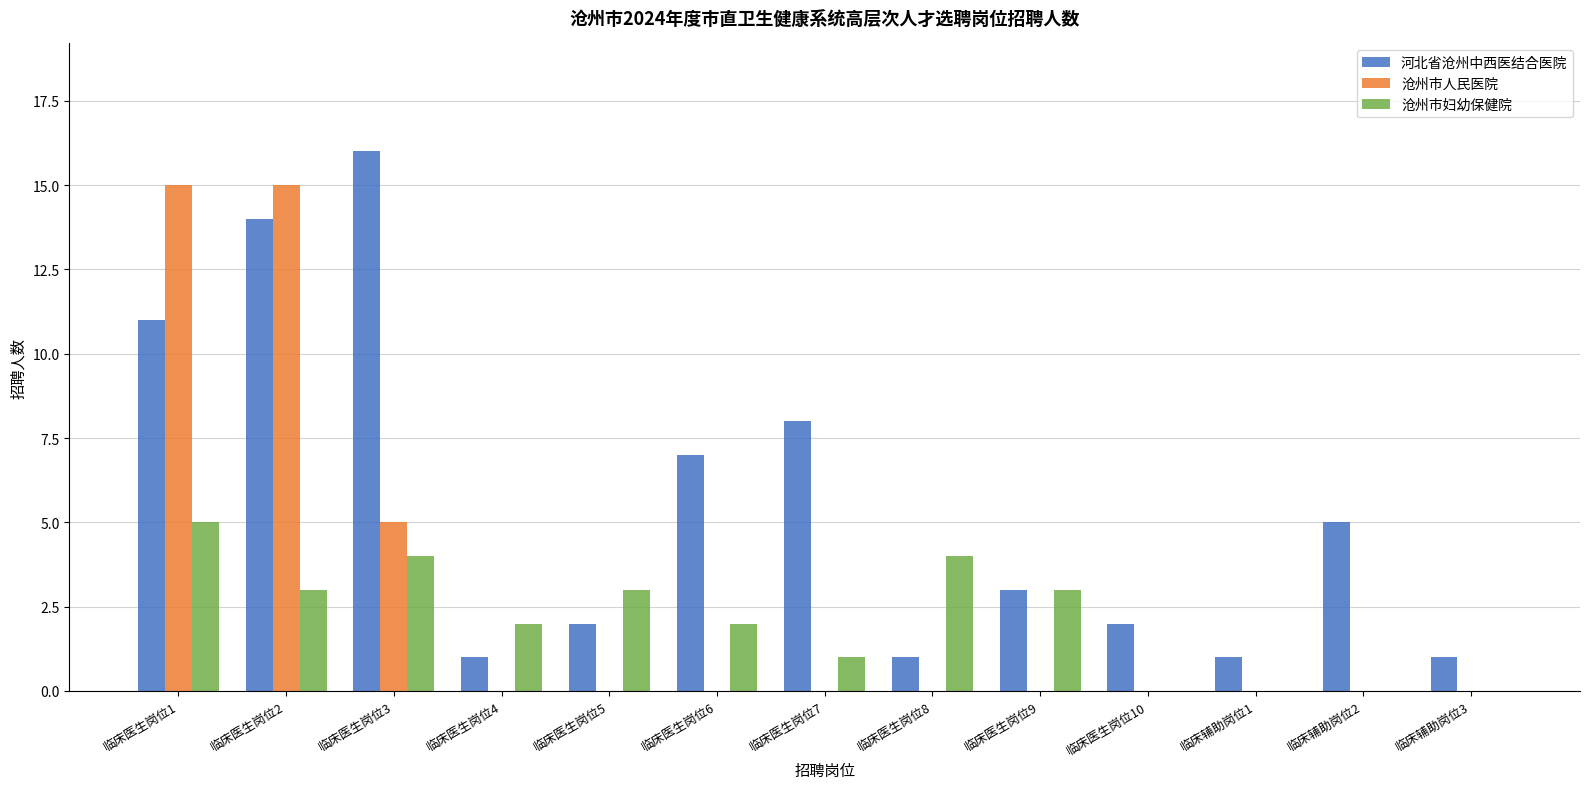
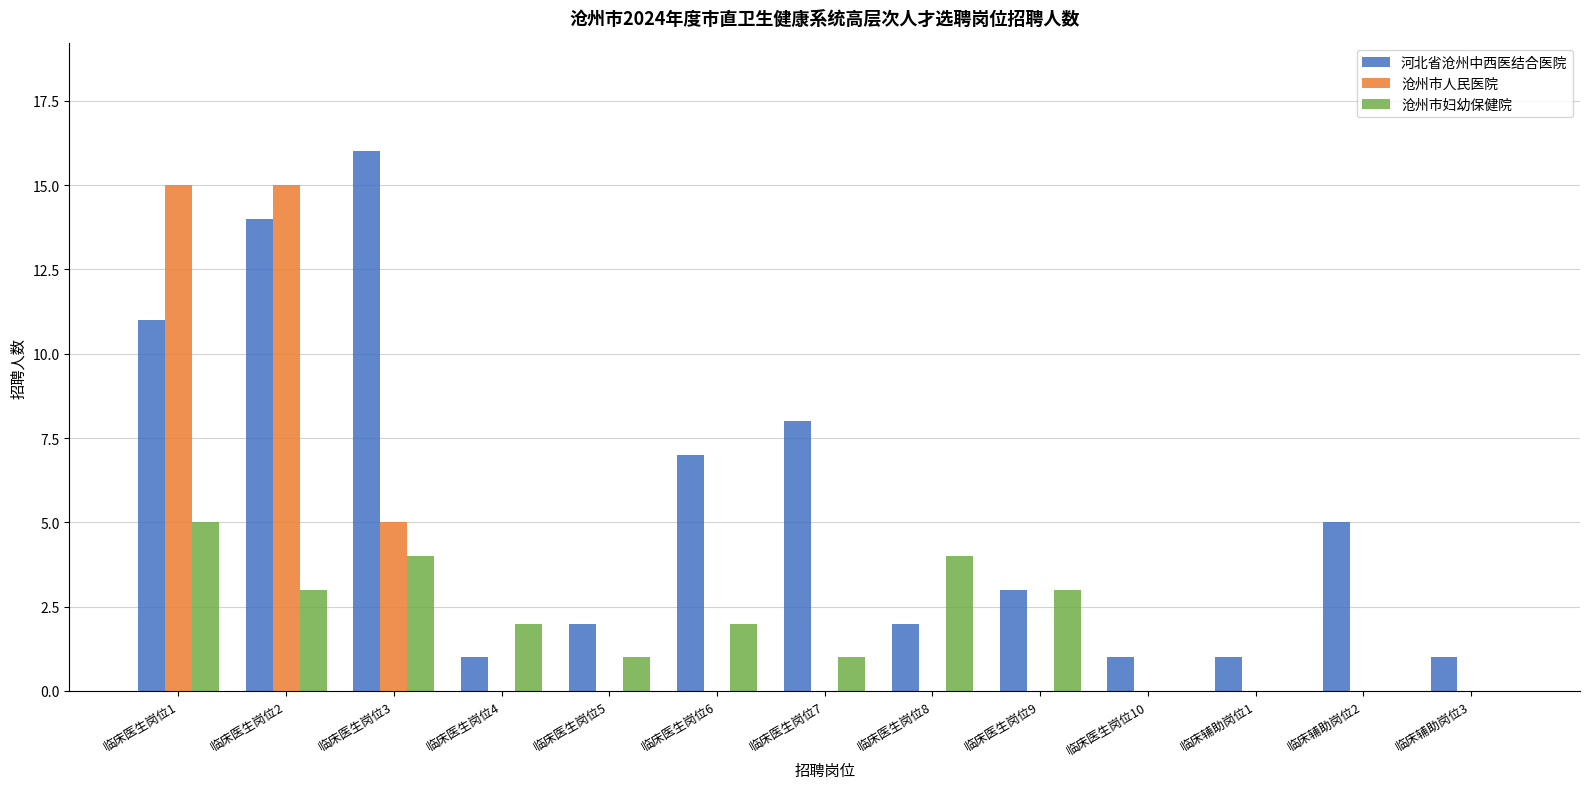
  {
    "河北省沧州中西医结合医院": {
      "临床医生岗位1": 11,
      "临床医生岗位2": 14,
      "临床医生岗位3": 16,
      "临床医生岗位4": 1,
      "临床医生岗位5": 2,
      "临床医生岗位6": 7,
      "临床医生岗位7": 8,
-     "临床医生岗位8": 1,
+     "临床医生岗位8": 2,
      "临床医生岗位9": 3,
-     "临床医生岗位10": 2,
+     "临床医生岗位10": 1,
      "临床辅助岗位1": 1,
      "临床辅助岗位2": 5,
      "临床辅助岗位3": 1
    },
    "沧州市人民医院": {
      "临床医生岗位1": 15,
      "临床医生岗位2": 15,
      "临床医生岗位3": 5,
      "临床医生岗位4": 0,
      "临床医生岗位5": 0,
      "临床医生岗位6": 0,
      "临床医生岗位7": 0,
      "临床医生岗位8": 0,
      "临床医生岗位9": 0,
      "临床医生岗位10": 0,
      "临床辅助岗位1": 0,
      "临床辅助岗位2": 0,
      "临床辅助岗位3": 0
    },
    "沧州市妇幼保健院": {
      "临床医生岗位1": 5,
      "临床医生岗位2": 3,
      "临床医生岗位3": 4,
      "临床医生岗位4": 2,
-     "临床医生岗位5": 3,
+     "临床医生岗位5": 1,
      "临床医生岗位6": 2,
      "临床医生岗位7": 1,
      "临床医生岗位8": 4,
      "临床医生岗位9": 3,
      "临床医生岗位10": 0,
      "临床辅助岗位1": 0,
      "临床辅助岗位2": 0,
      "临床辅助岗位3": 0
    }
  }
